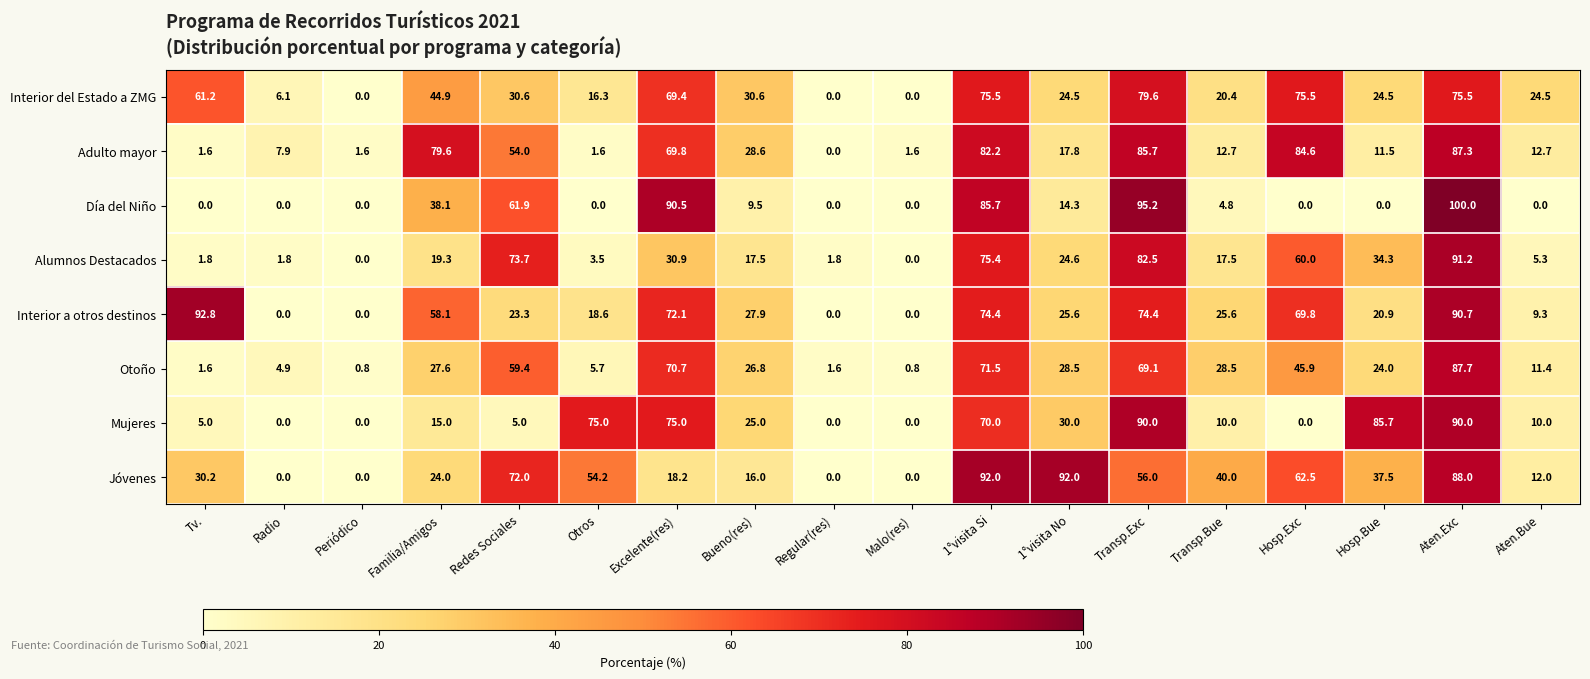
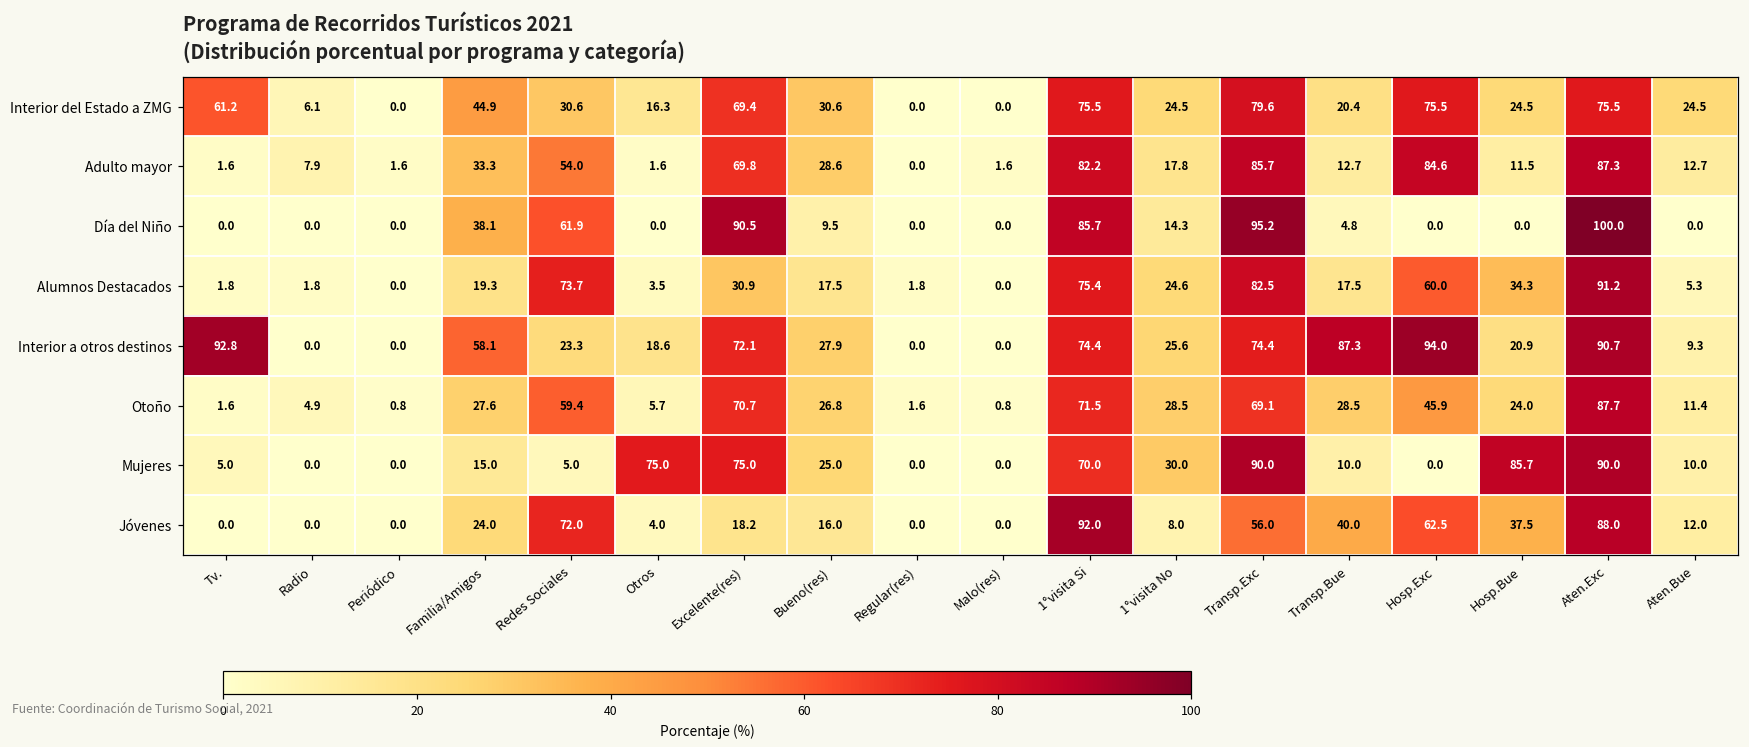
  {
    "Interior del Estado a ZMG": {
      "Tv.": 61.2,
      "Radio": 6.1,
      "Periódico": 0.0,
      "Familia/Amigos": 44.9,
      "Redes Sociales": 30.6,
      "Otros": 16.3,
      "Excelente(res)": 69.4,
      "Bueno(res)": 30.6,
      "Regular(res)": 0.0,
      "Malo(res)": 0.0,
      "1°visita Si": 75.5,
      "1°visita No": 24.5,
      "Transp.Exc": 79.6,
      "Transp.Bue": 20.4,
      "Hosp.Exc": 75.5,
      "Hosp.Bue": 24.5,
      "Aten.Exc": 75.5,
      "Aten.Bue": 24.5
    },
    "Adulto mayor": {
      "Tv.": 1.6,
      "Radio": 7.9,
      "Periódico": 1.6,
-     "Familia/Amigos": 79.6,
+     "Familia/Amigos": 33.3,
      "Redes Sociales": 54.0,
      "Otros": 1.6,
      "Excelente(res)": 69.8,
      "Bueno(res)": 28.6,
      "Regular(res)": 0.0,
      "Malo(res)": 1.6,
      "1°visita Si": 82.2,
      "1°visita No": 17.8,
      "Transp.Exc": 85.7,
      "Transp.Bue": 12.7,
      "Hosp.Exc": 84.6,
      "Hosp.Bue": 11.5,
      "Aten.Exc": 87.3,
      "Aten.Bue": 12.7
    },
    "Día del Niño": {
      "Tv.": 0.0,
      "Radio": 0.0,
      "Periódico": 0.0,
      "Familia/Amigos": 38.1,
      "Redes Sociales": 61.9,
      "Otros": 0.0,
      "Excelente(res)": 90.5,
      "Bueno(res)": 9.5,
      "Regular(res)": 0.0,
      "Malo(res)": 0.0,
      "1°visita Si": 85.7,
      "1°visita No": 14.3,
      "Transp.Exc": 95.2,
      "Transp.Bue": 4.8,
      "Hosp.Exc": 0.0,
      "Hosp.Bue": 0.0,
      "Aten.Exc": 100.0,
      "Aten.Bue": 0.0
    },
    "Alumnos Destacados": {
      "Tv.": 1.8,
      "Radio": 1.8,
      "Periódico": 0.0,
      "Familia/Amigos": 19.3,
      "Redes Sociales": 73.7,
      "Otros": 3.5,
      "Excelente(res)": 30.9,
      "Bueno(res)": 17.5,
      "Regular(res)": 1.8,
      "Malo(res)": 0.0,
      "1°visita Si": 75.4,
      "1°visita No": 24.6,
      "Transp.Exc": 82.5,
      "Transp.Bue": 17.5,
      "Hosp.Exc": 60.0,
      "Hosp.Bue": 34.3,
      "Aten.Exc": 91.2,
      "Aten.Bue": 5.3
    },
    "Interior a otros destinos": {
      "Tv.": 92.8,
      "Radio": 0.0,
      "Periódico": 0.0,
      "Familia/Amigos": 58.1,
      "Redes Sociales": 23.3,
      "Otros": 18.6,
      "Excelente(res)": 72.1,
      "Bueno(res)": 27.9,
      "Regular(res)": 0.0,
      "Malo(res)": 0.0,
      "1°visita Si": 74.4,
      "1°visita No": 25.6,
      "Transp.Exc": 74.4,
-     "Transp.Bue": 25.6,
-     "Hosp.Exc": 69.8,
+     "Transp.Bue": 87.3,
+     "Hosp.Exc": 94.0,
      "Hosp.Bue": 20.9,
      "Aten.Exc": 90.7,
      "Aten.Bue": 9.3
    },
    "Otoño": {
      "Tv.": 1.6,
      "Radio": 4.9,
      "Periódico": 0.8,
      "Familia/Amigos": 27.6,
      "Redes Sociales": 59.4,
      "Otros": 5.7,
      "Excelente(res)": 70.7,
      "Bueno(res)": 26.8,
      "Regular(res)": 1.6,
      "Malo(res)": 0.8,
      "1°visita Si": 71.5,
      "1°visita No": 28.5,
      "Transp.Exc": 69.1,
      "Transp.Bue": 28.5,
      "Hosp.Exc": 45.9,
      "Hosp.Bue": 24.0,
      "Aten.Exc": 87.7,
      "Aten.Bue": 11.4
    },
    "Mujeres": {
      "Tv.": 5.0,
      "Radio": 0.0,
      "Periódico": 0.0,
      "Familia/Amigos": 15.0,
      "Redes Sociales": 5.0,
      "Otros": 75.0,
      "Excelente(res)": 75.0,
      "Bueno(res)": 25.0,
      "Regular(res)": 0.0,
      "Malo(res)": 0.0,
      "1°visita Si": 70.0,
      "1°visita No": 30.0,
      "Transp.Exc": 90.0,
      "Transp.Bue": 10.0,
      "Hosp.Exc": 0.0,
      "Hosp.Bue": 85.7,
      "Aten.Exc": 90.0,
      "Aten.Bue": 10.0
    },
    "Jóvenes": {
-     "Tv.": 30.2,
+     "Tv.": 0.0,
      "Radio": 0.0,
      "Periódico": 0.0,
      "Familia/Amigos": 24.0,
      "Redes Sociales": 72.0,
-     "Otros": 54.2,
+     "Otros": 4.0,
      "Excelente(res)": 18.2,
      "Bueno(res)": 16.0,
      "Regular(res)": 0.0,
      "Malo(res)": 0.0,
      "1°visita Si": 92.0,
-     "1°visita No": 92.0,
+     "1°visita No": 8.0,
      "Transp.Exc": 56.0,
      "Transp.Bue": 40.0,
      "Hosp.Exc": 62.5,
      "Hosp.Bue": 37.5,
      "Aten.Exc": 88.0,
      "Aten.Bue": 12.0
    }
  }
